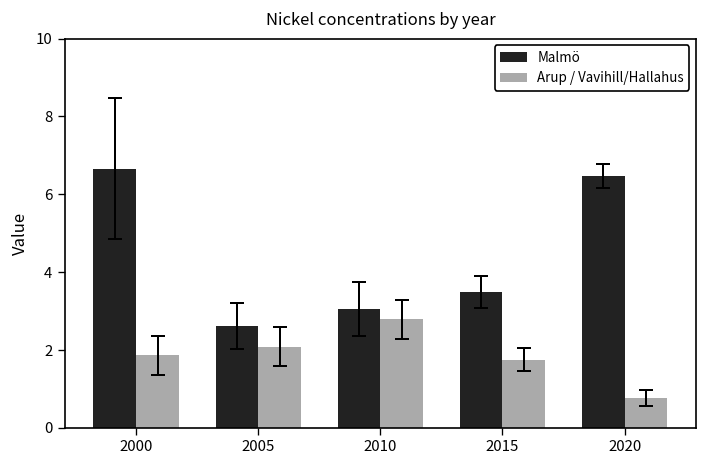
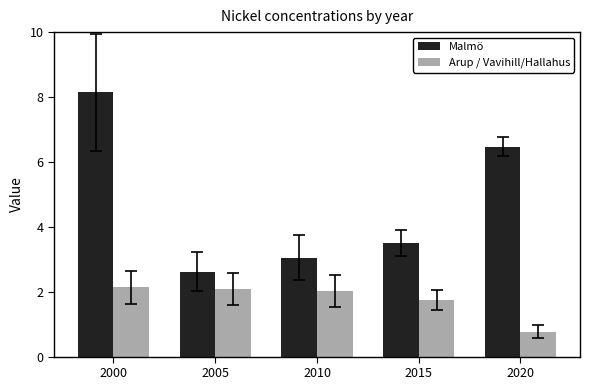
  {
    "Malmö": {
-     "2000": 6.7,
+     "2000": 8.1,
      "2005": 2.6,
      "2010": 3.1,
      "2015": 3.5,
      "2020": 6.5
    },
    "Arup / Vavihill/Hallahus": {
-     "2000": 1.9,
+     "2000": 2.1,
      "2005": 2.1,
-     "2010": 2.8,
+     "2010": 2.0,
      "2015": 1.8,
      "2020": 0.8
    }
  }
